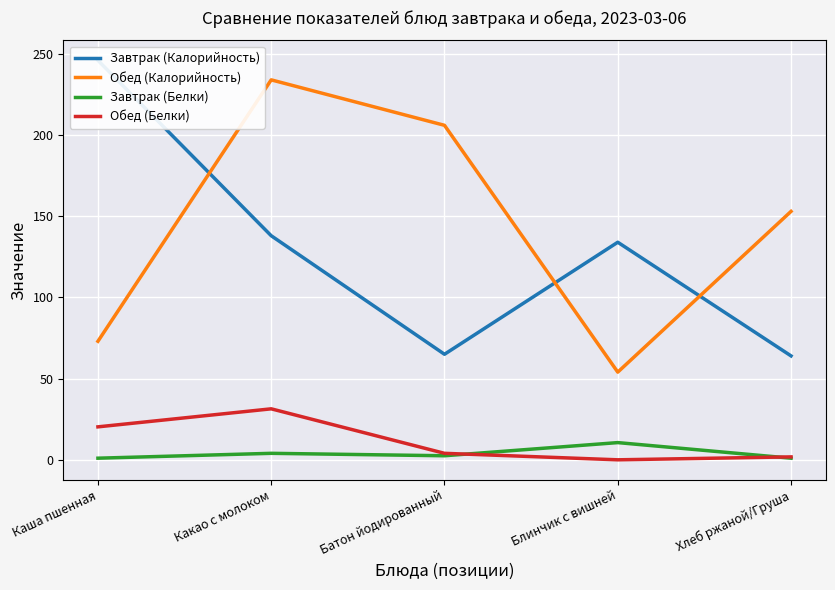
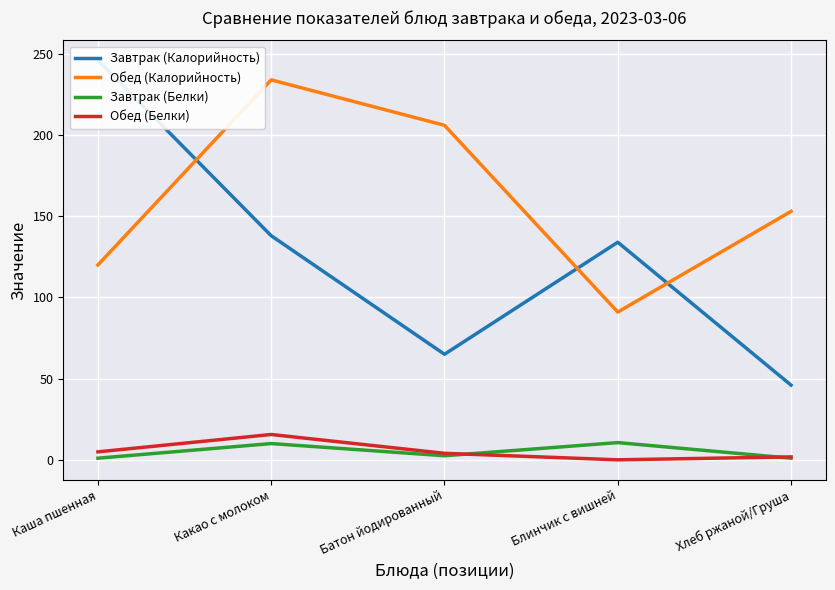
  {
    "Завтрак (Калорийность)": {
      "Какао с молоком": 138,
      "Батон йодированный": 65,
      "Блинчик с вишней": 134,
-     "Хлеб ржаной/Груша": 64
+     "Хлеб ржаной/Груша": 46
    },
    "Обед (Калорийность)": {
-     "Каша пшенная": 73,
+     "Каша пшенная": 120,
      "Какао с молоком": 234,
      "Батон йодированный": 206,
-     "Блинчик с вишней": 54,
+     "Блинчик с вишней": 91,
      "Хлеб ржаной/Груша": 153
    },
    "Завтрак (Белки)": {
      "Каша пшенная": 1,
-     "Какао с молоком": 4,
+     "Какао с молоком": 10,
      "Блинчик с вишней": 11
    },
    "Обед (Белки)": {
-     "Каша пшенная": 20,
-     "Какао с молоком": 31,
+     "Каша пшенная": 5,
+     "Какао с молоком": 16,
      "Блинчик с вишней": 0
    }
  }
